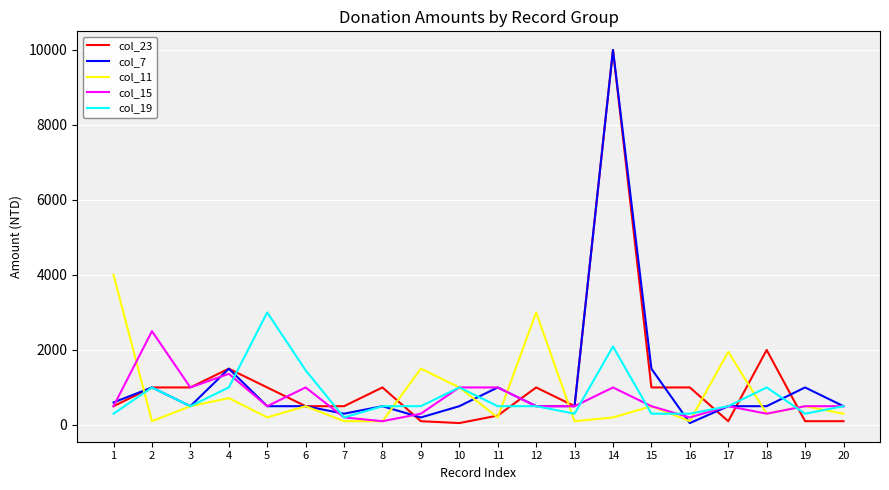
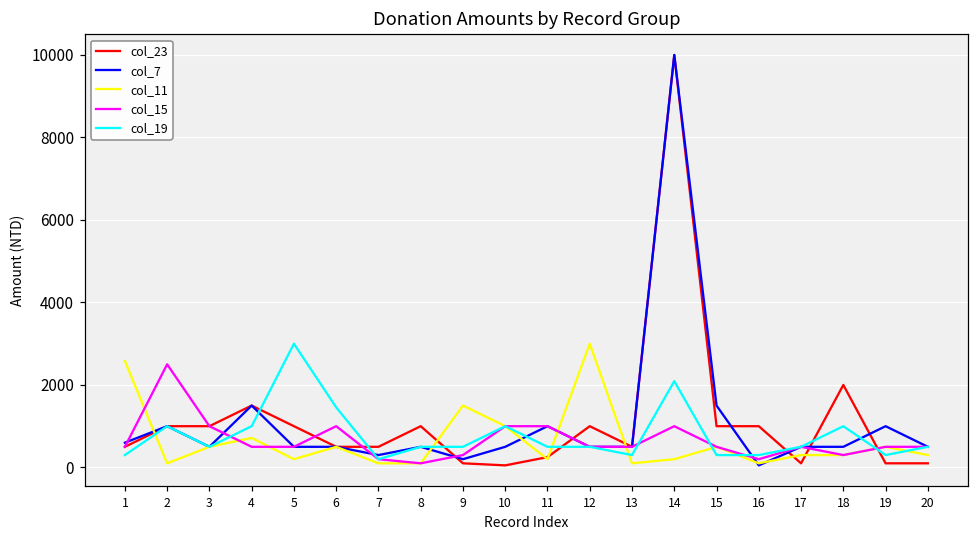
  {
    "col_23": {
      "5": 1000,
      "7": 500,
      "8": 1000,
      "9": 100,
      "10": 100,
      "12": 1000,
      "15": 1000,
      "16": 1000,
      "17": 100,
      "18": 2000,
      "19": 100,
      "20": 100
    },
    "col_7": {
      "1": 600,
      "7": 300,
      "9": 200,
      "10": 500,
      "15": 1500,
      "18": 500,
      "19": 1000
    },
    "col_11": {
-     "1": 4000,
+     "1": 2600,
      "2": 100,
      "4": 700,
      "5": 200,
      "7": 100,
      "9": 1500,
      "12": 3000,
      "13": 100,
      "14": 200,
-     "17": 2000,
+     "17": 300,
      "20": 300
    },
    "col_15": {
      "2": 2500,
-     "4": 1400,
+     "4": 500,
      "6": 1000,
      "9": 300,
      "14": 1000,
      "16": 200
    },
    "col_19": {
      "1": 300,
      "4": 1000,
      "5": 3000,
      "6": 1500,
      "9": 500,
      "11": 500,
      "13": 300,
      "14": 2100,
      "15": 300,
      "16": 300,
      "18": 1000,
      "19": 300
    }
  }
